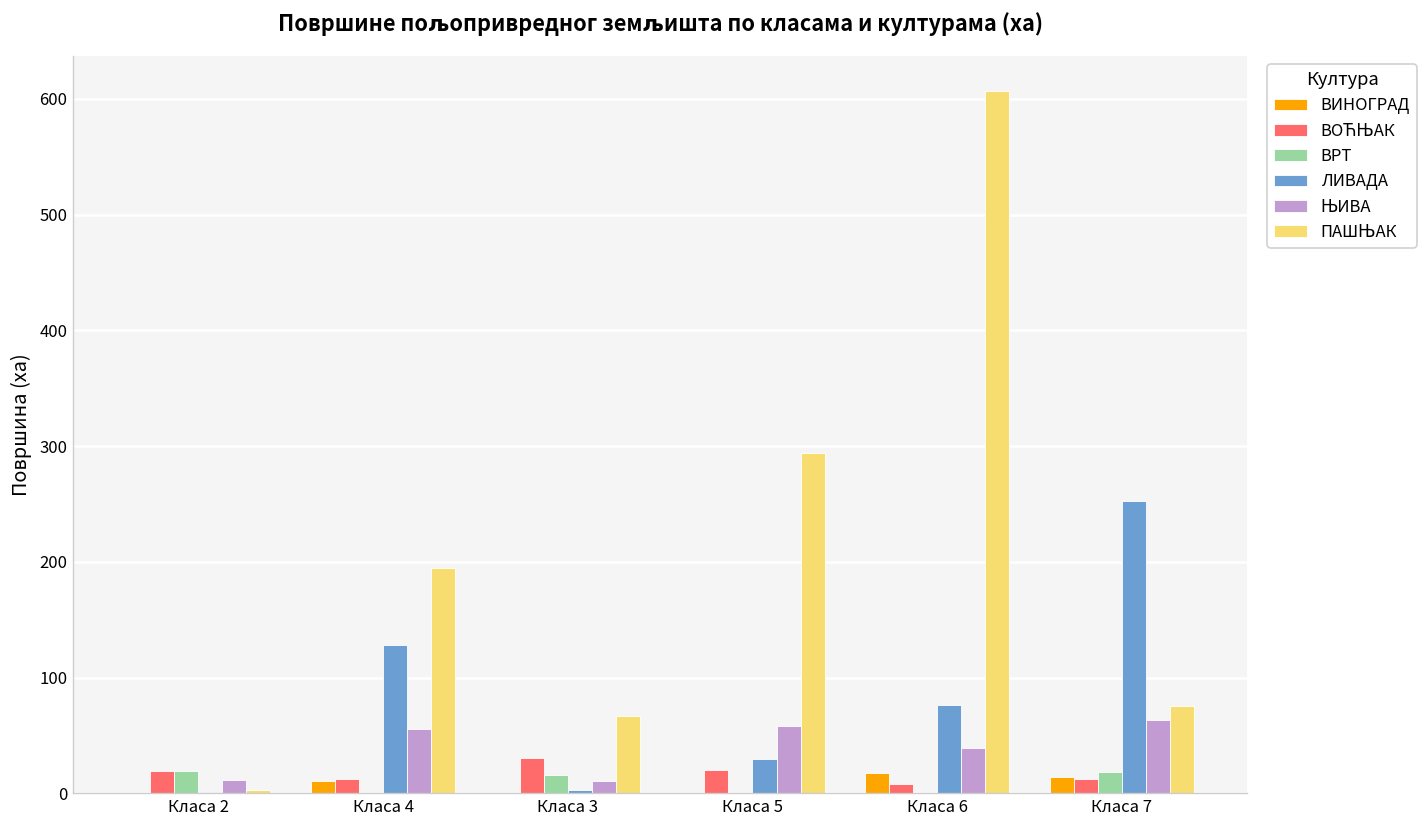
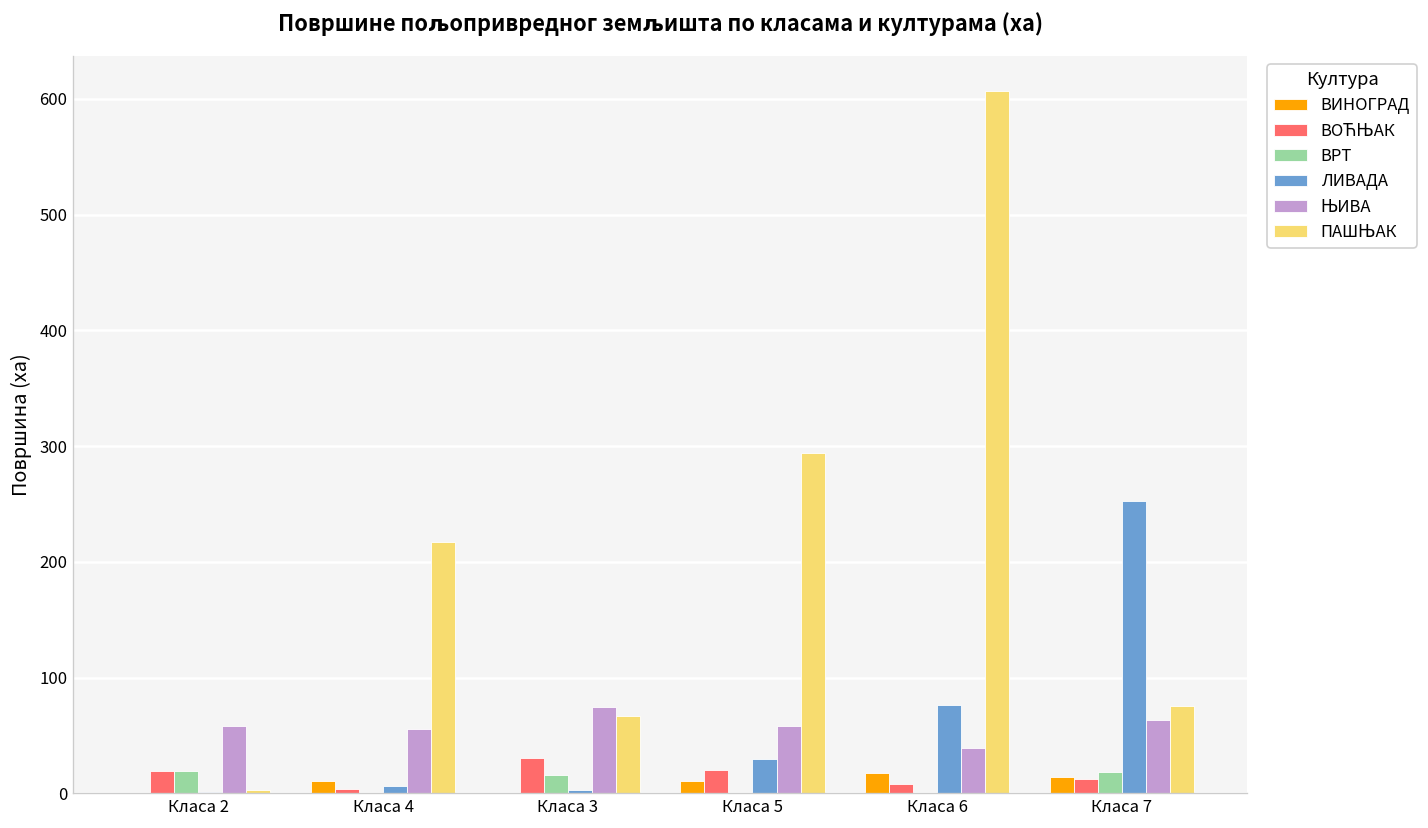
  {
    "ВИНОГРАД": {
      "Класа 2": 0,
      "Класа 4": 10,
      "Класа 3": 0,
-     "Класа 5": 0,
+     "Класа 5": 10,
      "Класа 6": 20,
      "Класа 7": 10
    },
    "ВОЋЊАК": {
      "Класа 2": 20,
-     "Класа 4": 10,
+     "Класа 4": 0,
      "Класа 3": 30,
      "Класа 5": 20,
      "Класа 6": 10,
      "Класа 7": 10
    },
    "ВРТ": {
      "Класа 2": 20,
      "Класа 3": 20,
      "Класа 5": 0,
      "Класа 6": 0,
      "Класа 7": 20
    },
    "ЛИВАДА": {
-     "Класа 4": 130,
+     "Класа 4": 10,
      "Класа 3": 0,
      "Класа 5": 30,
      "Класа 6": 80,
      "Класа 7": 250
    },
    "ЊИВА": {
-     "Класа 2": 10,
+     "Класа 2": 60,
      "Класа 4": 60,
-     "Класа 3": 10,
+     "Класа 3": 70,
      "Класа 5": 60,
      "Класа 6": 40,
      "Класа 7": 60
    },
    "ПАШЊАК": {
      "Класа 2": 0,
-     "Класа 4": 190,
+     "Класа 4": 220,
      "Класа 3": 70,
      "Класа 5": 290,
      "Класа 6": 610,
      "Класа 7": 80
    }
  }
